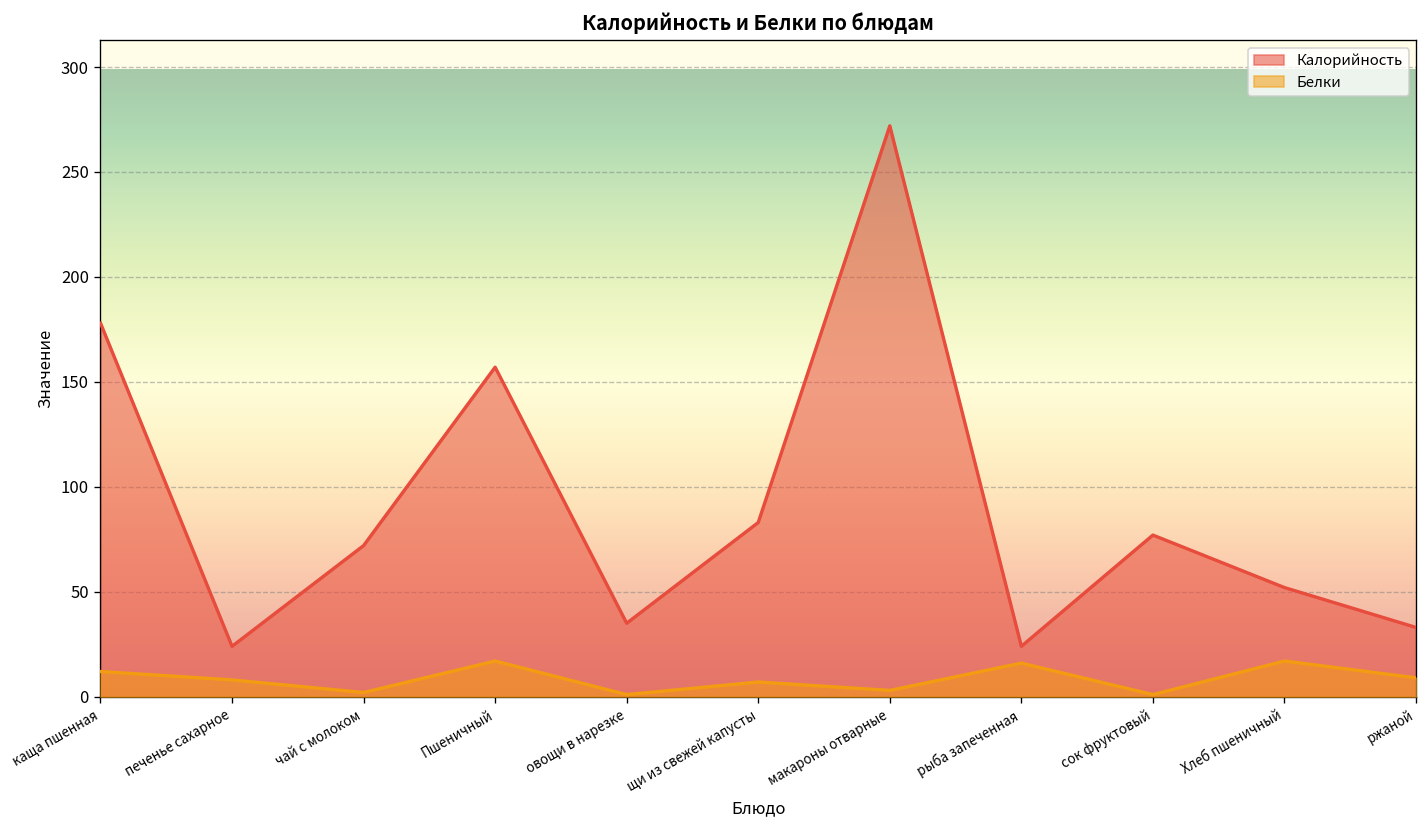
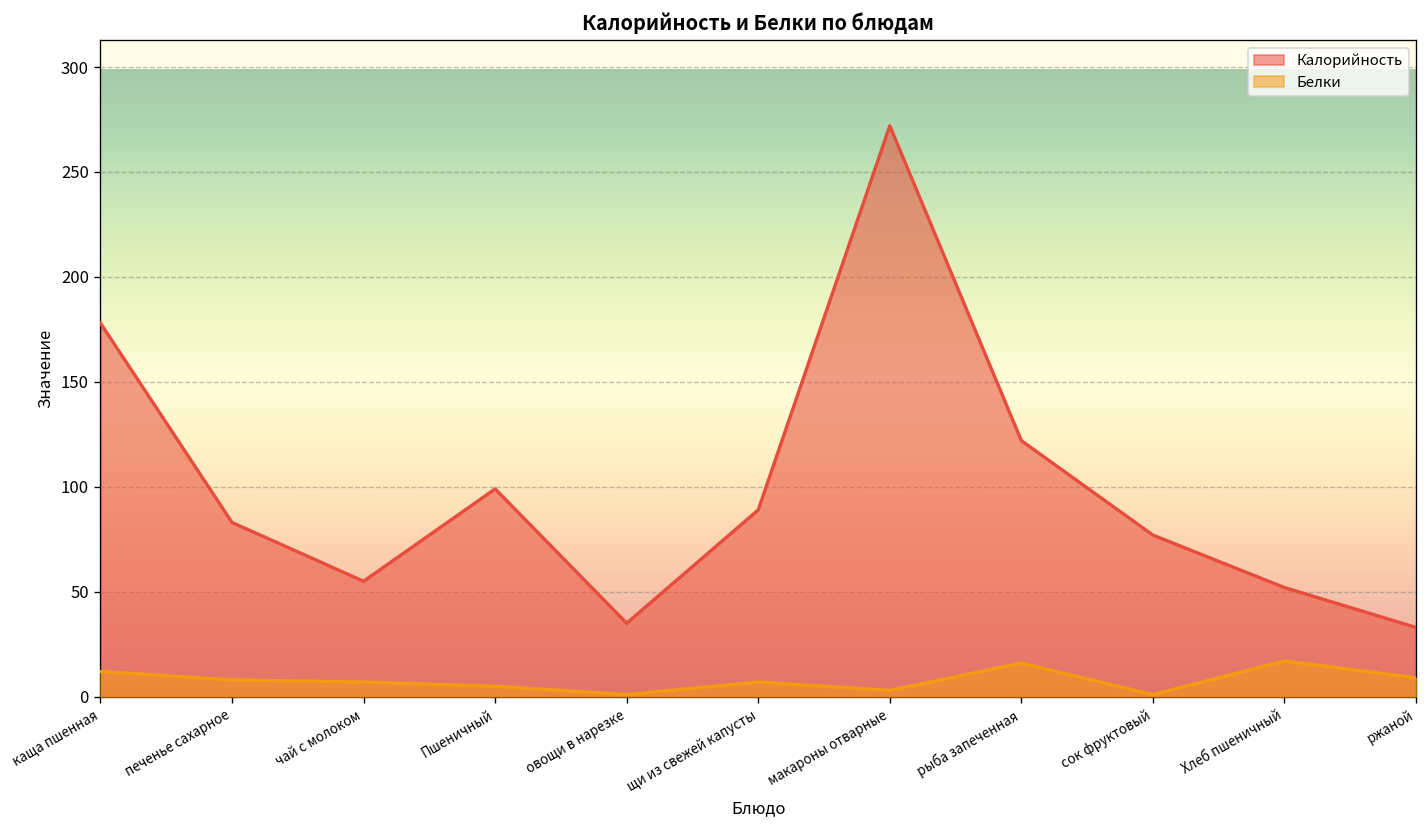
  {
    "Калорийность": {
      "каща пшенная": 178,
-     "печенье сахарное": 24,
-     "чай с молоком": 72,
-     "Пшеничный": 157,
+     "печенье сахарное": 83,
+     "чай с молоком": 55,
+     "Пшеничный": 99,
      "овощи в нарезке": 35,
-     "щи из свежей капусты": 83,
+     "щи из свежей капусты": 89,
      "макароны отварные": 272,
-     "рыба запеченная": 24,
+     "рыба запеченная": 122,
      "сок фруктовый": 77,
      "Хлеб пшеничный": 52,
      "ржаной": 33
    },
    "Белки": {
      "каща пшенная": 12,
      "печенье сахарное": 8,
-     "чай с молоком": 2,
-     "Пшеничный": 17,
+     "чай с молоком": 7,
+     "Пшеничный": 5,
      "овощи в нарезке": 1,
      "щи из свежей капусты": 7,
      "макароны отварные": 3,
      "рыба запеченная": 16,
      "сок фруктовый": 1,
      "Хлеб пшеничный": 17,
      "ржаной": 9
    }
  }
